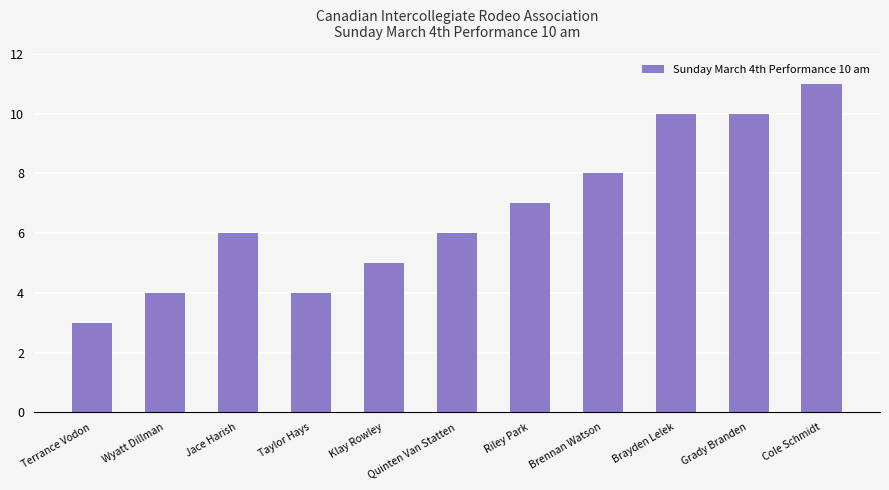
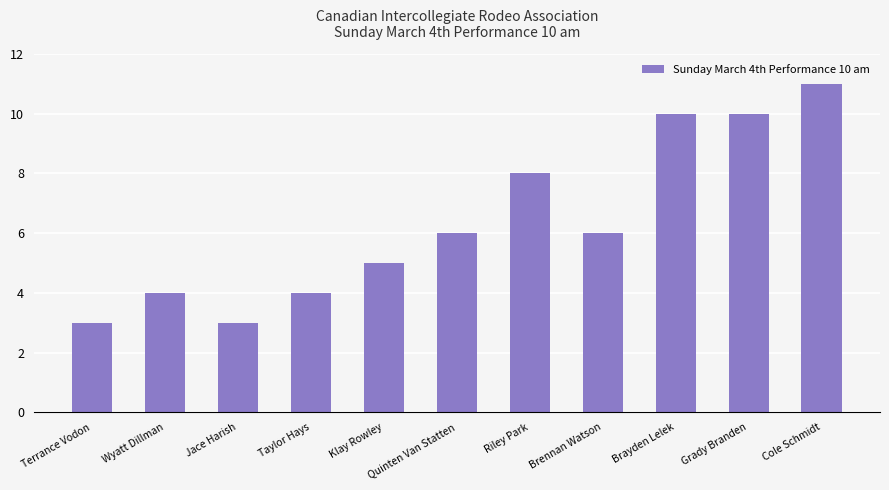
  {
    "Terrance Vodon": 3,
    "Wyatt Dillman": 4,
-   "Jace Harish": 6,
+   "Jace Harish": 3,
    "Taylor Hays": 4,
    "Klay Rowley": 5,
    "Quinten Van Statten": 6,
-   "Riley Park": 7,
-   "Brennan Watson": 8,
+   "Riley Park": 8,
+   "Brennan Watson": 6,
    "Brayden Lelek": 10,
    "Grady Branden": 10,
    "Cole Schmidt": 11
  }
